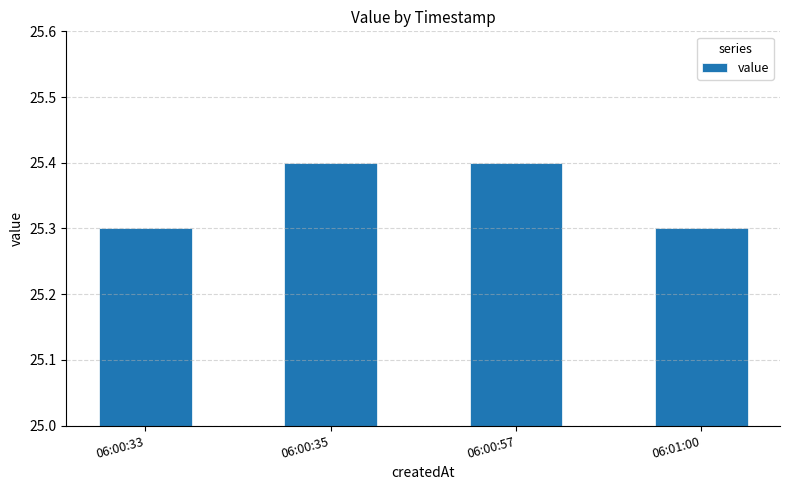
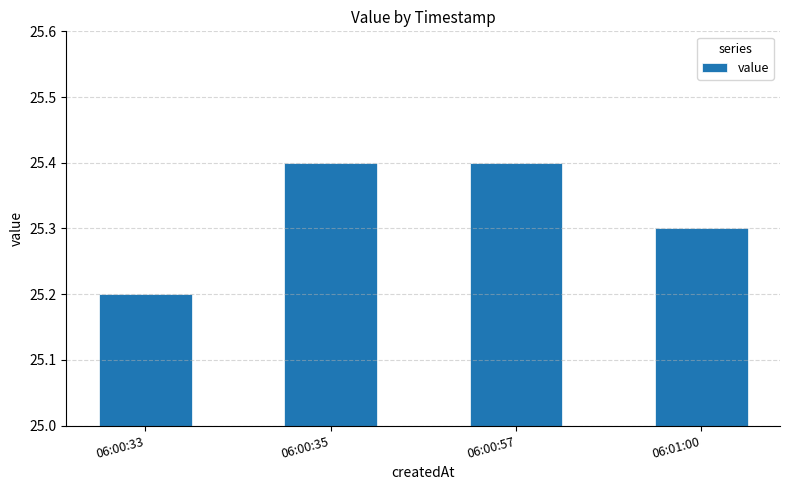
  {
-   "06:00:33": 25.3,
+   "06:00:33": 25.2,
    "06:00:35": 25.4,
    "06:00:57": 25.4,
    "06:01:00": 25.3
  }
